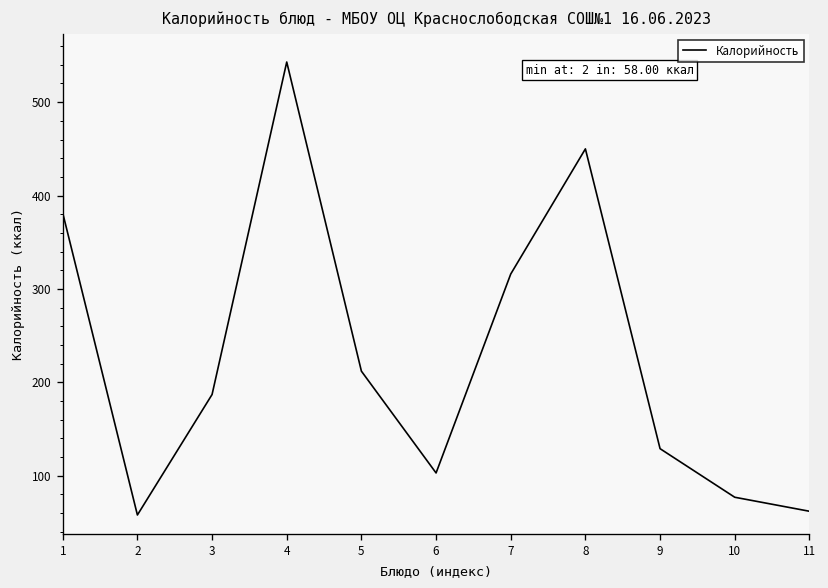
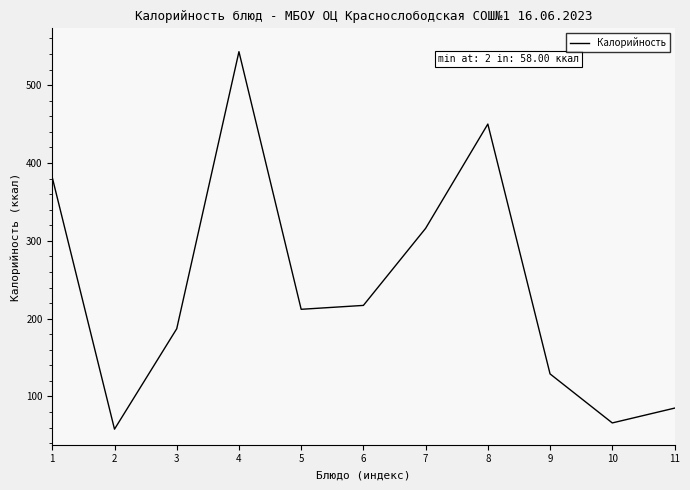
  {
    "1": 380,
    "2": 60,
    "3": 190,
    "4": 540,
    "5": 210,
-   "6": 100,
+   "6": 220,
    "7": 320,
    "8": 450,
    "9": 130,
-   "10": 80,
-   "11": 60
+   "10": 70,
+   "11": 90
  }
